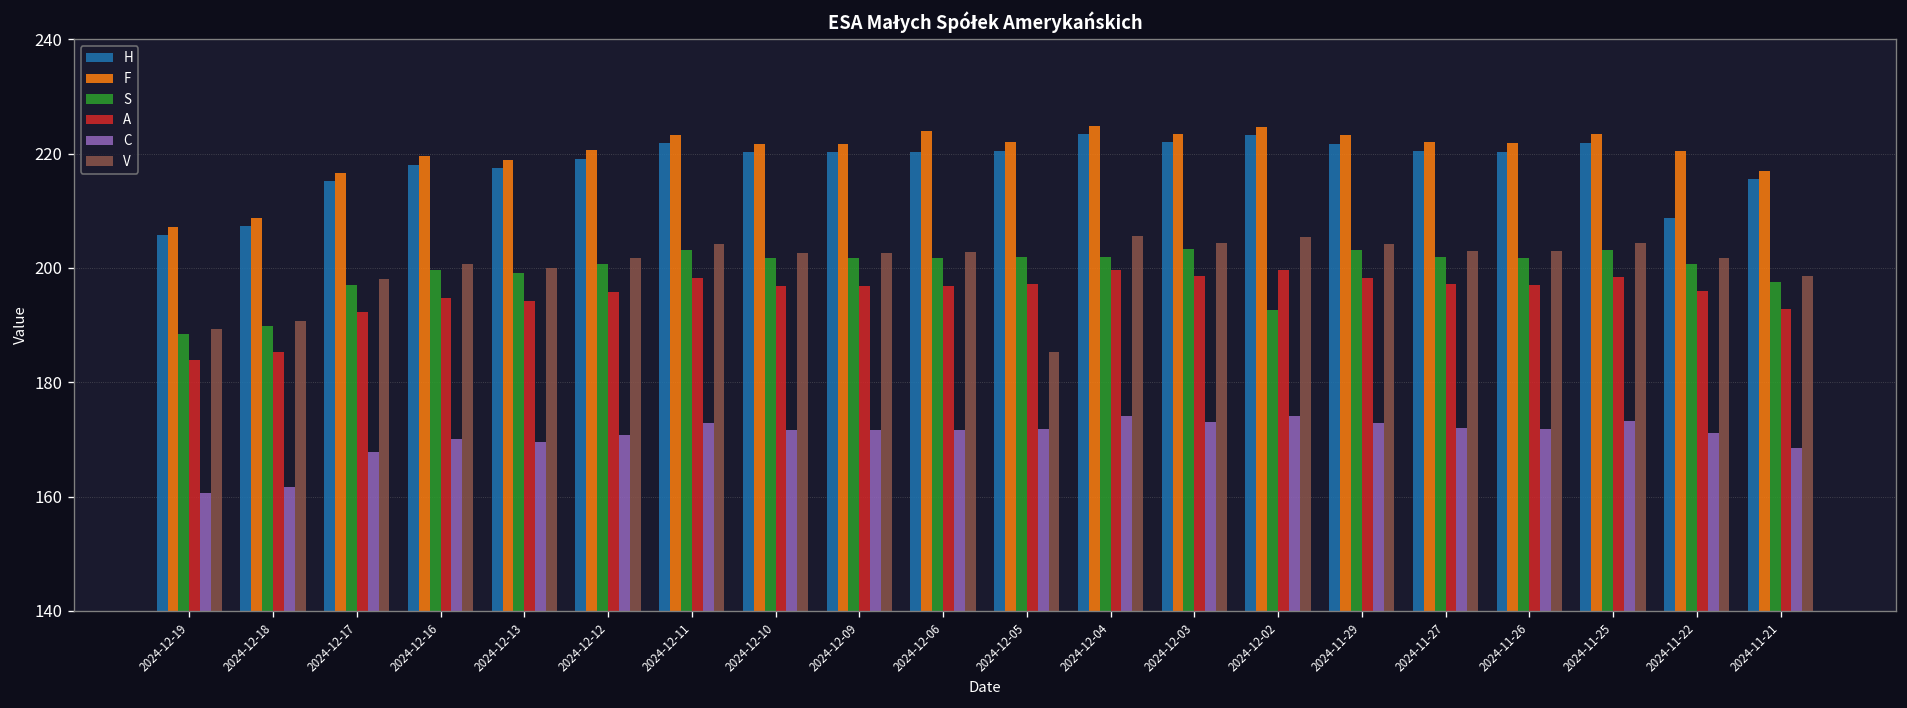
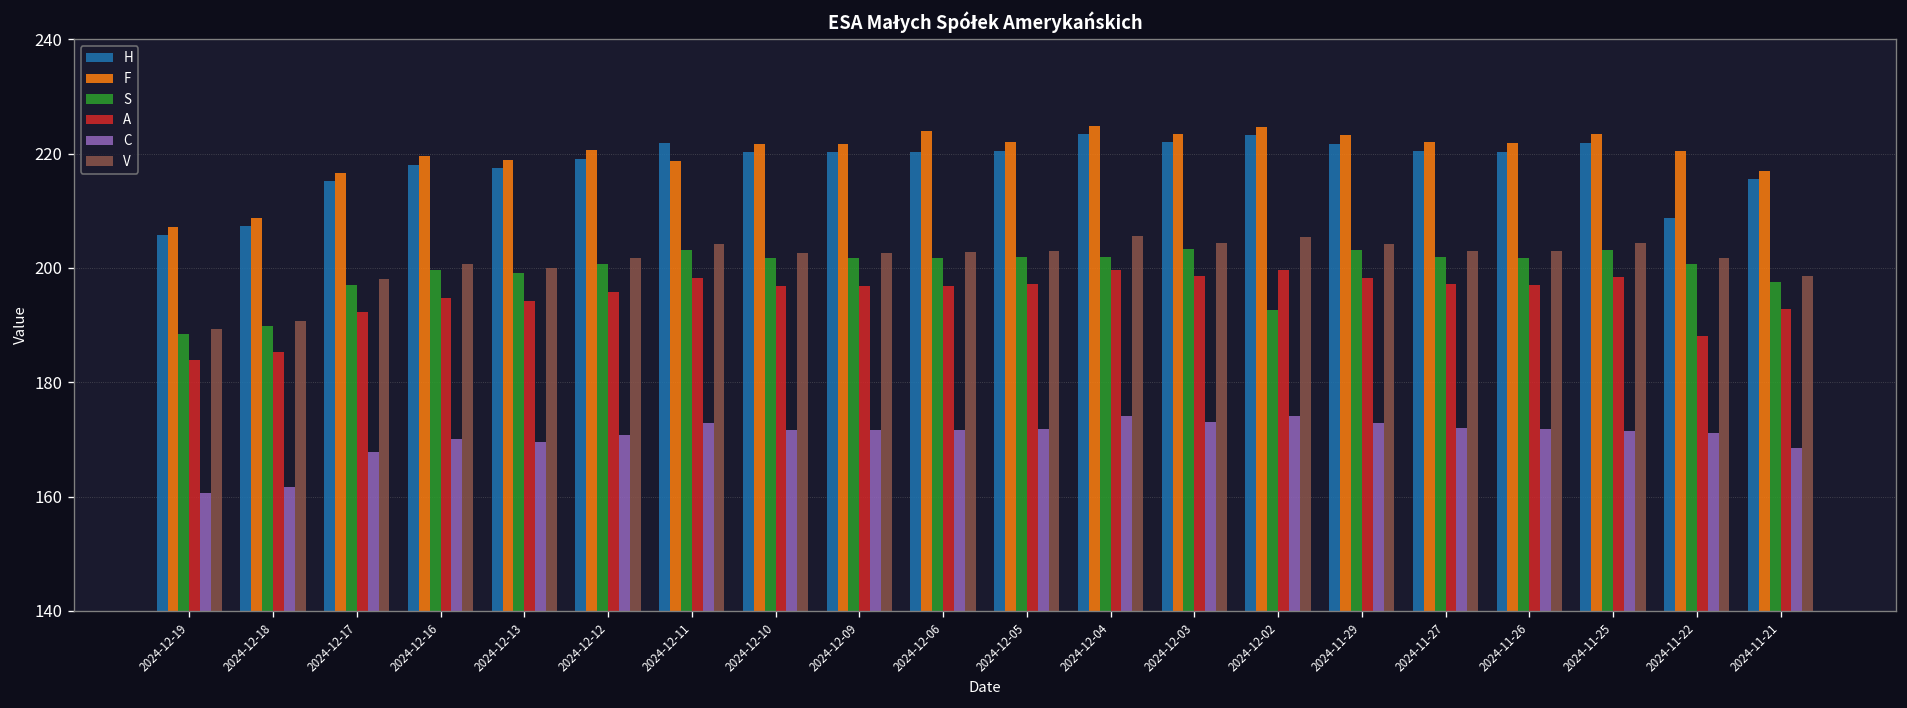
  {
    "H": {
      "2024-12-19": 206,
      "2024-12-18": 207,
      "2024-12-17": 215,
      "2024-12-16": 218,
      "2024-12-13": 217,
      "2024-12-12": 219,
      "2024-12-11": 222,
      "2024-12-10": 220,
      "2024-12-09": 220,
      "2024-12-06": 220,
      "2024-12-05": 221,
      "2024-12-04": 223,
      "2024-12-03": 222,
      "2024-12-02": 223,
      "2024-11-29": 222,
      "2024-11-27": 220,
      "2024-11-26": 220,
      "2024-11-25": 222,
      "2024-11-22": 209,
      "2024-11-21": 216
    },
    "F": {
      "2024-12-19": 207,
      "2024-12-18": 209,
      "2024-12-17": 217,
      "2024-12-16": 220,
      "2024-12-13": 219,
      "2024-12-12": 221,
-     "2024-12-11": 223,
+     "2024-12-11": 219,
      "2024-12-10": 222,
      "2024-12-09": 222,
      "2024-12-06": 224,
      "2024-12-05": 222,
      "2024-12-04": 225,
      "2024-12-03": 224,
      "2024-12-02": 225,
      "2024-11-29": 223,
      "2024-11-27": 222,
      "2024-11-26": 222,
      "2024-11-25": 223,
      "2024-11-22": 220,
      "2024-11-21": 217
    },
    "S": {
      "2024-12-19": 188,
      "2024-12-18": 190,
      "2024-12-17": 197,
      "2024-12-16": 200,
      "2024-12-13": 199,
      "2024-12-12": 201,
      "2024-12-11": 203,
      "2024-12-10": 202,
      "2024-12-09": 202,
      "2024-12-06": 202,
      "2024-12-05": 202,
      "2024-12-04": 202,
      "2024-12-03": 203,
      "2024-12-02": 193,
      "2024-11-29": 203,
      "2024-11-27": 202,
      "2024-11-26": 202,
      "2024-11-25": 203,
      "2024-11-22": 201,
      "2024-11-21": 197
    },
    "A": {
      "2024-12-19": 184,
      "2024-12-18": 185,
      "2024-12-17": 192,
      "2024-12-16": 195,
      "2024-12-13": 194,
      "2024-12-12": 196,
      "2024-12-11": 198,
      "2024-12-10": 197,
      "2024-12-09": 197,
      "2024-12-06": 197,
      "2024-12-05": 197,
      "2024-12-04": 200,
      "2024-12-03": 199,
      "2024-12-02": 200,
      "2024-11-29": 198,
      "2024-11-27": 197,
      "2024-11-26": 197,
      "2024-11-25": 198,
-     "2024-11-22": 196,
+     "2024-11-22": 188,
      "2024-11-21": 193
    },
    "C": {
      "2024-12-19": 161,
      "2024-12-18": 162,
      "2024-12-17": 168,
      "2024-12-16": 170,
      "2024-12-13": 169,
      "2024-12-12": 171,
      "2024-12-11": 173,
      "2024-12-10": 172,
      "2024-12-09": 172,
      "2024-12-06": 172,
      "2024-12-05": 172,
      "2024-12-04": 174,
      "2024-12-03": 173,
      "2024-12-02": 174,
      "2024-11-29": 173,
      "2024-11-27": 172,
      "2024-11-26": 172,
-     "2024-11-25": 173,
+     "2024-11-25": 171,
      "2024-11-22": 171,
      "2024-11-21": 168
    },
    "V": {
      "2024-12-19": 189,
      "2024-12-18": 191,
      "2024-12-17": 198,
      "2024-12-16": 201,
      "2024-12-13": 200,
      "2024-12-12": 202,
      "2024-12-11": 204,
      "2024-12-10": 203,
      "2024-12-09": 203,
      "2024-12-06": 203,
-     "2024-12-05": 185,
+     "2024-12-05": 203,
      "2024-12-04": 206,
      "2024-12-03": 204,
      "2024-12-02": 206,
      "2024-11-29": 204,
      "2024-11-27": 203,
      "2024-11-26": 203,
      "2024-11-25": 204,
      "2024-11-22": 202,
      "2024-11-21": 199
    }
  }
